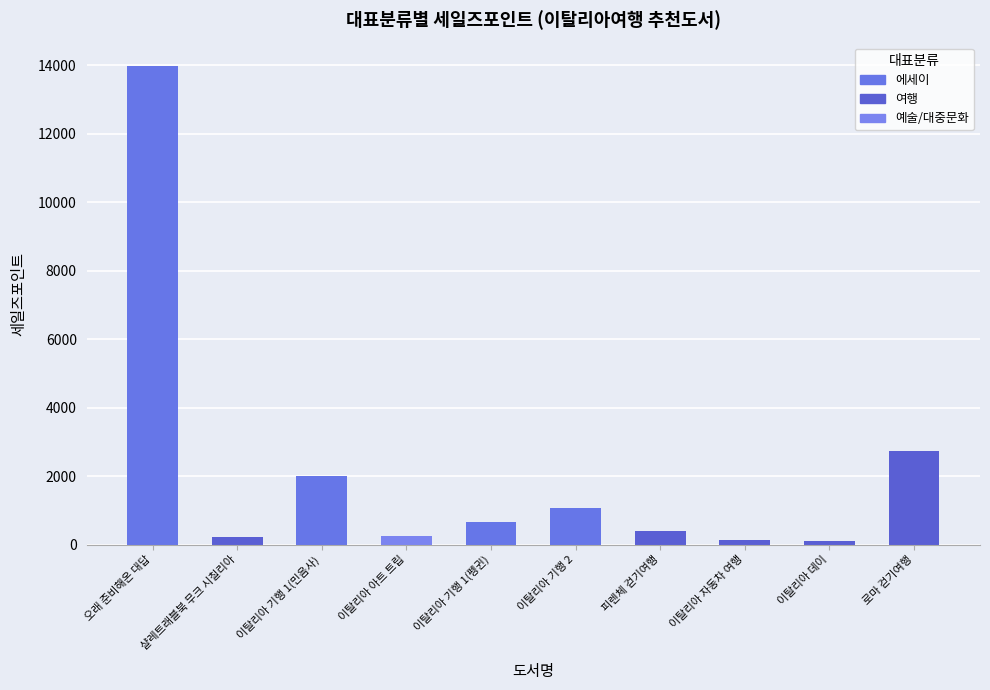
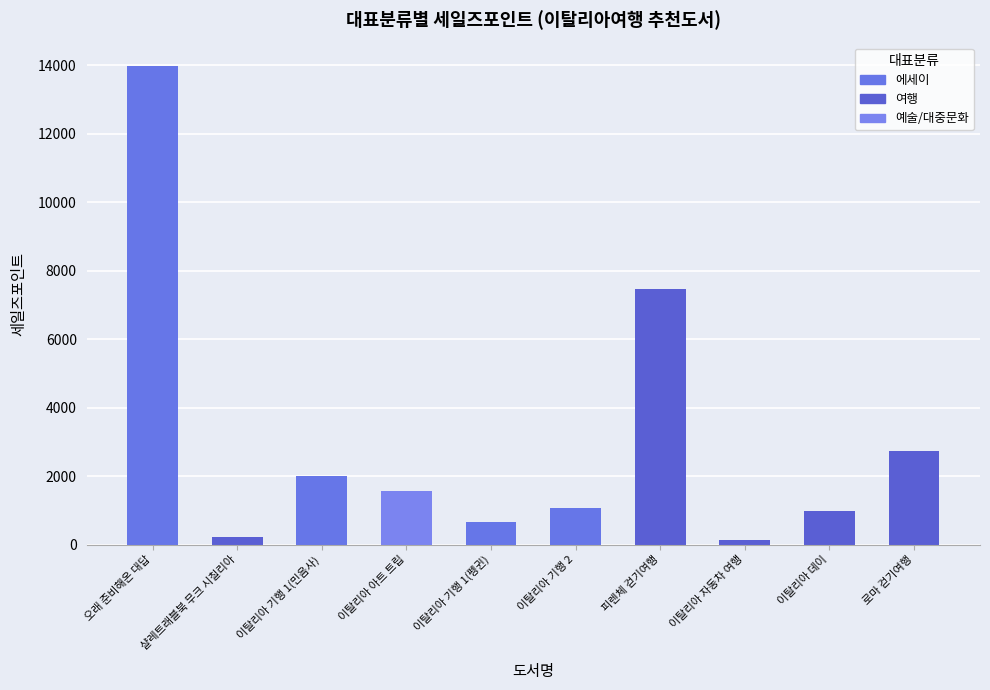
  {
    "오래 준비해온 대답": 14000,
    "샬레트래블북 무크 시칠리아": 200,
    "이탈리아 기행 1(민음사)": 2000,
-   "이탈리아 아트 트립": 200,
+   "이탈리아 아트 트립": 1600,
    "이탈리아 기행 1(펭귄)": 700,
    "이탈리아 기행 2": 1100,
-   "피렌체 걷기여행": 400,
+   "피렌체 걷기여행": 7500,
    "이탈리아 자동차 여행": 100,
-   "이탈리아 데이": 100,
+   "이탈리아 데이": 1000,
    "로마 걷기여행": 2700
  }
